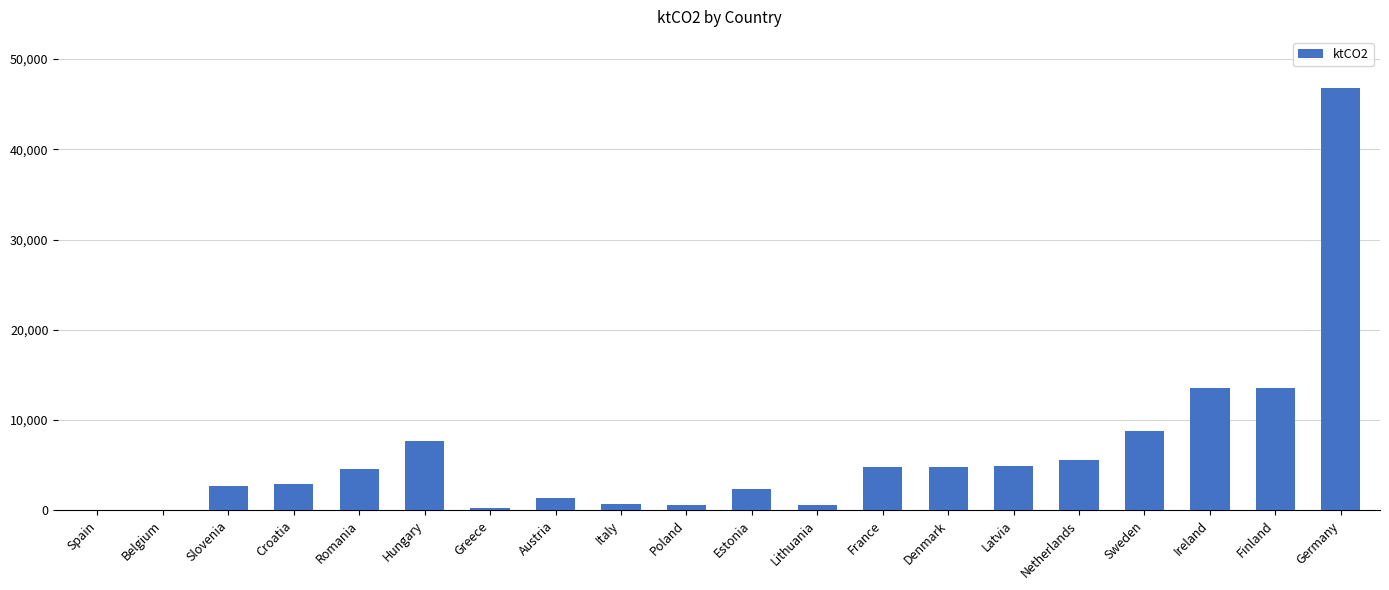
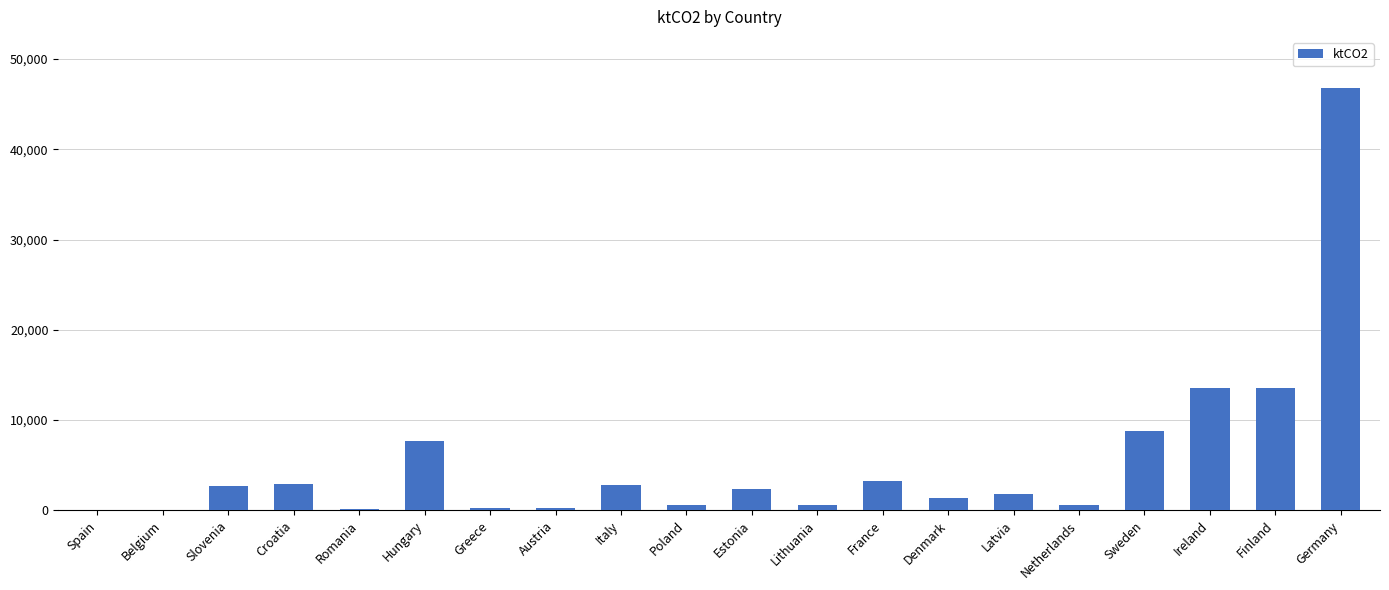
  {
    "Slovenia": "3,000",
    "Croatia": "3,000",
-   "Romania": "5,000",
+   "Romania": "0",
    "Hungary": "8,000",
-   "Austria": "1,000",
-   "Italy": "1,000",
+   "Austria": "0",
+   "Italy": "3,000",
    "Poland": "1,000",
    "Estonia": "2,000",
    "Lithuania": "1,000",
-   "France": "5,000",
-   "Denmark": "5,000",
-   "Latvia": "5,000",
-   "Netherlands": "6,000",
+   "France": "3,000",
+   "Denmark": "1,000",
+   "Latvia": "2,000",
+   "Netherlands": "1,000",
    "Sweden": "9,000",
    "Ireland": "14,000",
    "Finland": "14,000",
    "Germany": "47,000"
  }
